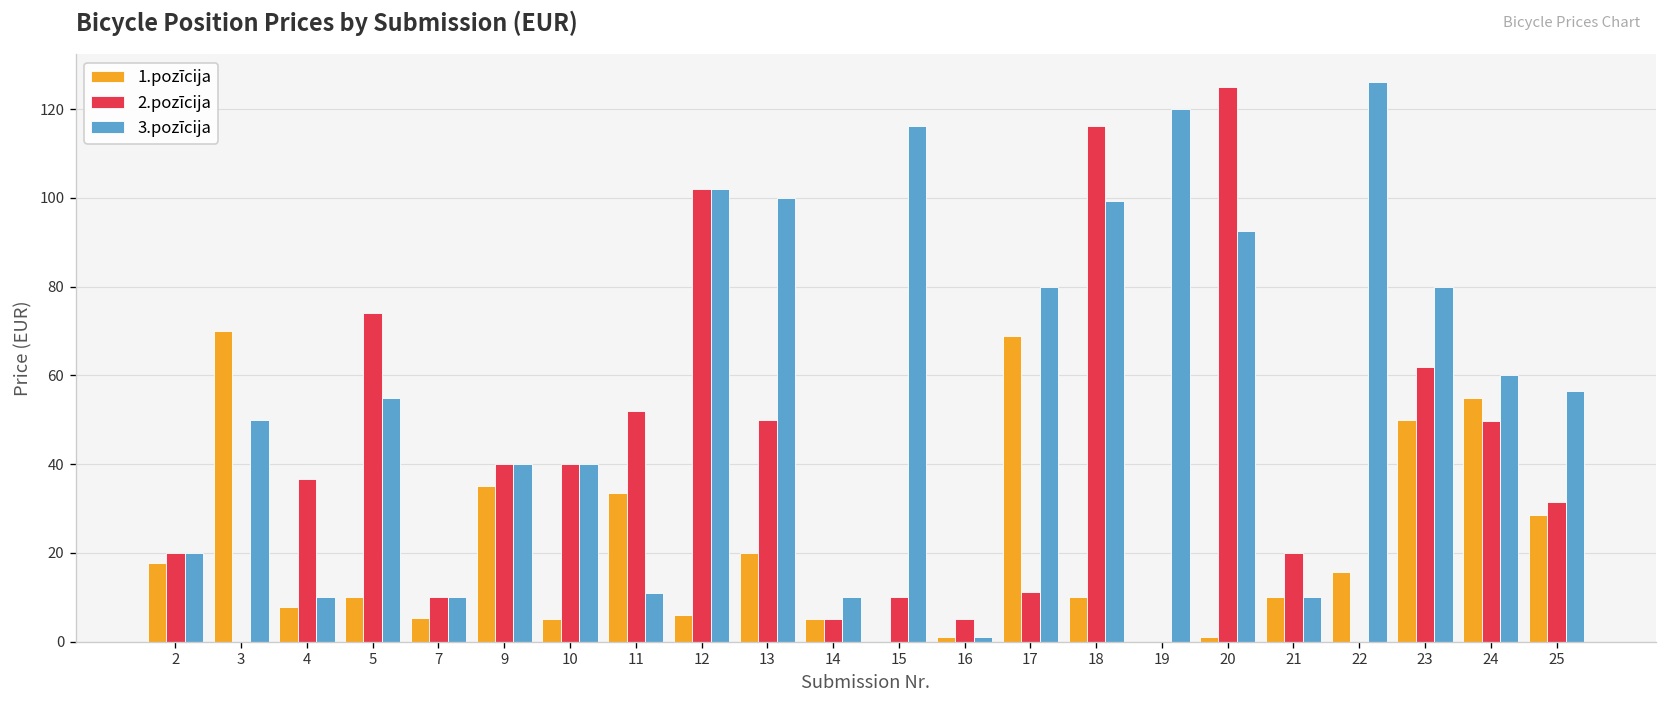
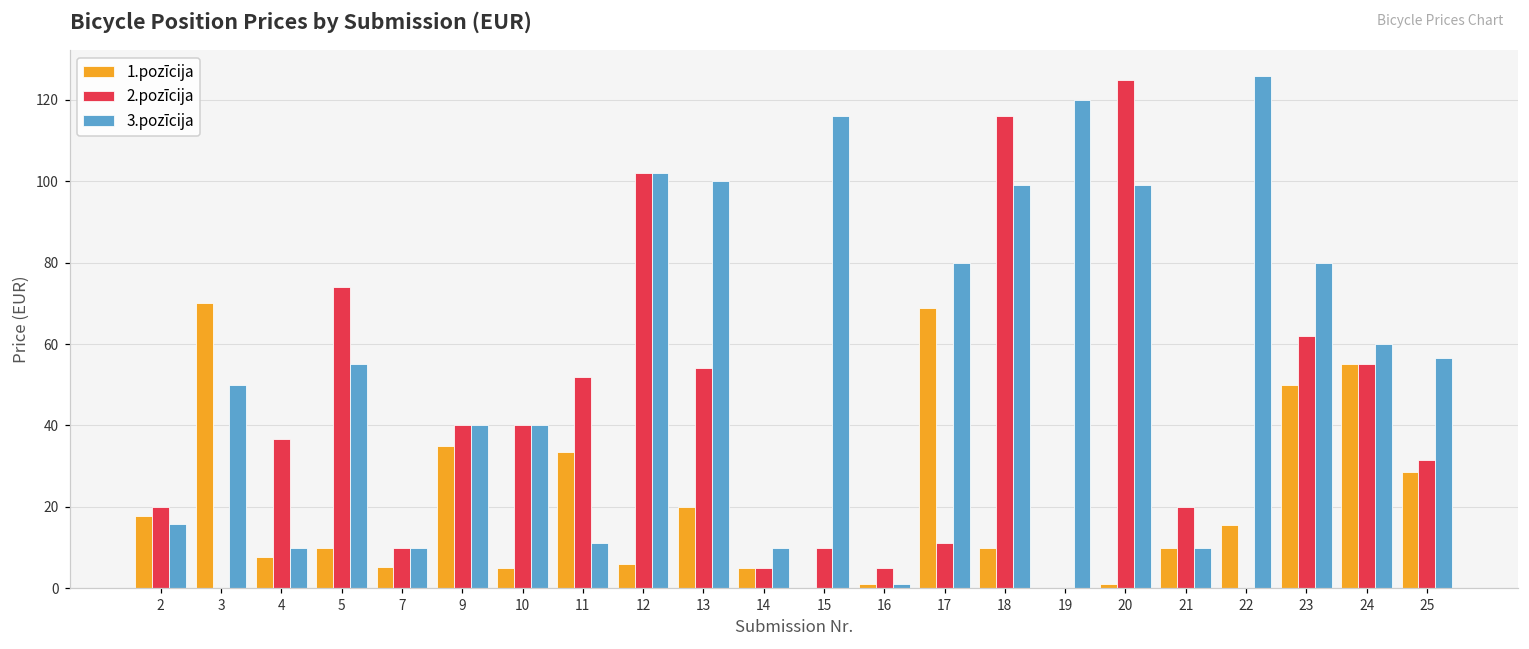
  {
    "1.pozīcija": {
      "2": 18,
      "3": 70,
      "4": 8,
      "5": 10,
      "7": 5,
      "9": 35,
      "10": 5,
      "11": 34,
      "12": 6,
      "13": 20,
      "14": 5,
      "15": 0,
      "16": 1,
      "17": 69,
      "18": 10,
      "19": 0,
      "20": 1,
      "21": 10,
      "22": 16,
      "23": 50,
      "24": 55,
      "25": 29
    },
    "2.pozīcija": {
      "2": 20,
      "3": 0,
      "4": 37,
      "5": 74,
      "7": 10,
      "9": 40,
      "10": 40,
      "11": 52,
      "12": 102,
-     "13": 50,
+     "13": 54,
      "14": 5,
      "15": 10,
      "16": 5,
      "17": 11,
      "18": 116,
      "19": 0,
      "20": 125,
      "21": 20,
      "22": 0,
      "23": 62,
-     "24": 50,
+     "24": 55,
      "25": 32
    },
    "3.pozīcija": {
-     "2": 20,
+     "2": 16,
      "3": 50,
      "4": 10,
      "5": 55,
      "7": 10,
      "9": 40,
      "10": 40,
      "11": 11,
      "12": 102,
      "13": 100,
      "14": 10,
      "15": 116,
      "16": 1,
      "17": 80,
      "18": 99,
      "19": 120,
-     "20": 93,
+     "20": 99,
      "21": 10,
      "22": 126,
      "23": 80,
      "24": 60,
      "25": 57
    }
  }
